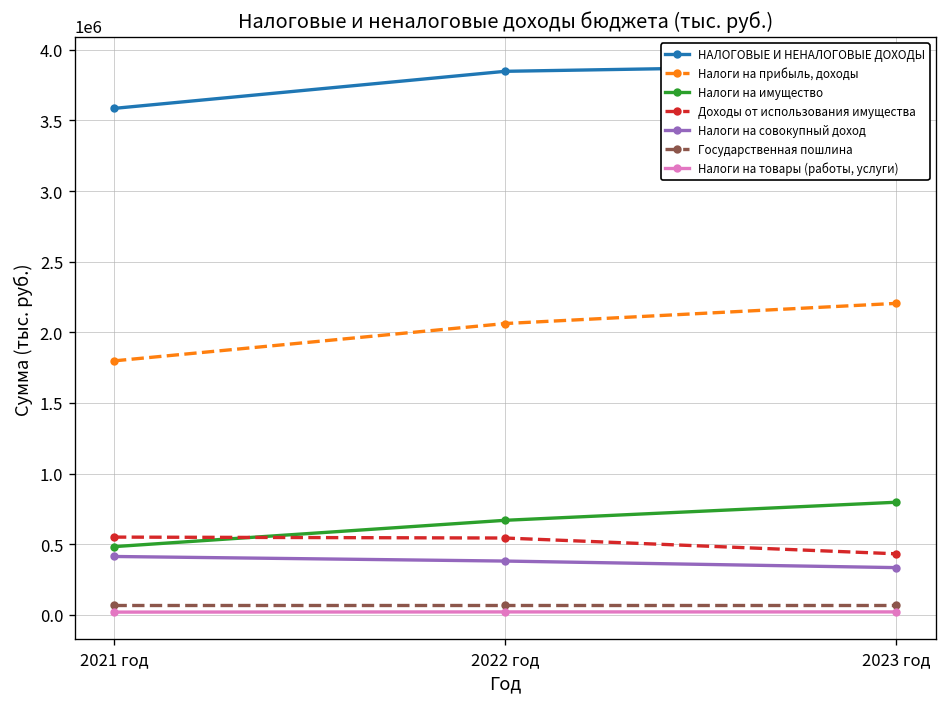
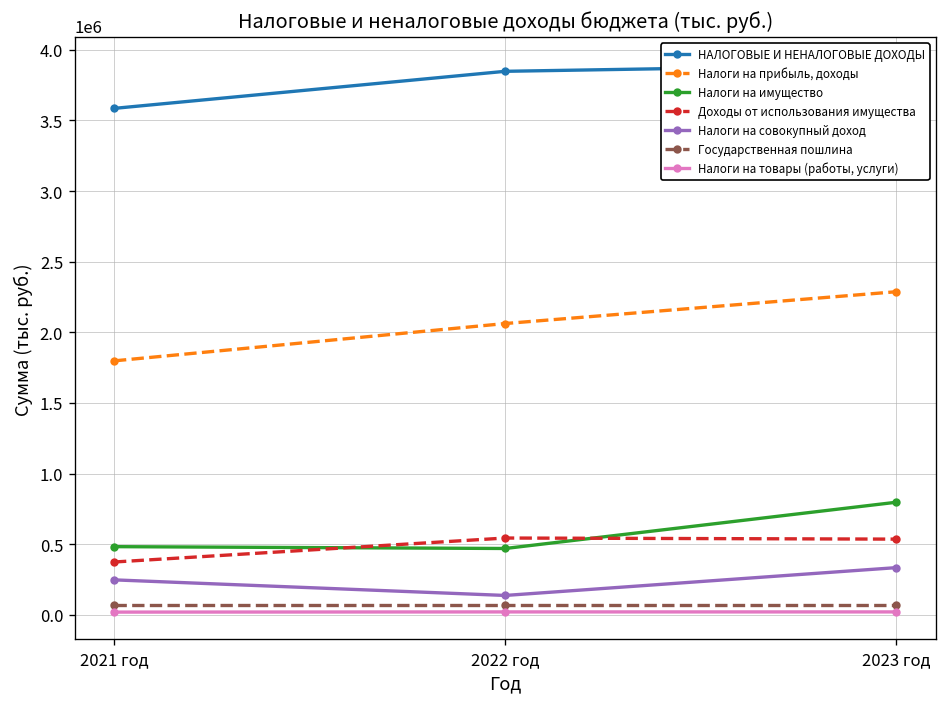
  {
    "НАЛОГОВЫЕ И НЕНАЛОГОВЫЕ ДОХОДЫ": {
      "2021 год": 3590000,
      "2022 год": 3850000
    },
    "Налоги на прибыль, доходы": {
      "2021 год": 1800000,
      "2022 год": 2060000,
-     "2023 год": 2200000
+     "2023 год": 2290000
    },
    "Налоги на имущество": {
      "2021 год": 480000,
-     "2022 год": 670000,
+     "2022 год": 470000,
      "2023 год": 800000
    },
    "Доходы от использования имущества": {
-     "2021 год": 550000,
+     "2021 год": 370000,
      "2022 год": 540000,
-     "2023 год": 430000
+     "2023 год": 540000
    },
    "Налоги на совокупный доход": {
-     "2021 год": 410000,
-     "2022 год": 380000,
+     "2021 год": 250000,
+     "2022 год": 140000,
      "2023 год": 330000
    },
    "Государственная пошлина": {
      "2021 год": 70000,
      "2022 год": 70000,
      "2023 год": 70000
    },
    "Налоги на товары (работы, услуги)": {
      "2021 год": 20000,
      "2022 год": 20000,
      "2023 год": 20000
    }
  }
